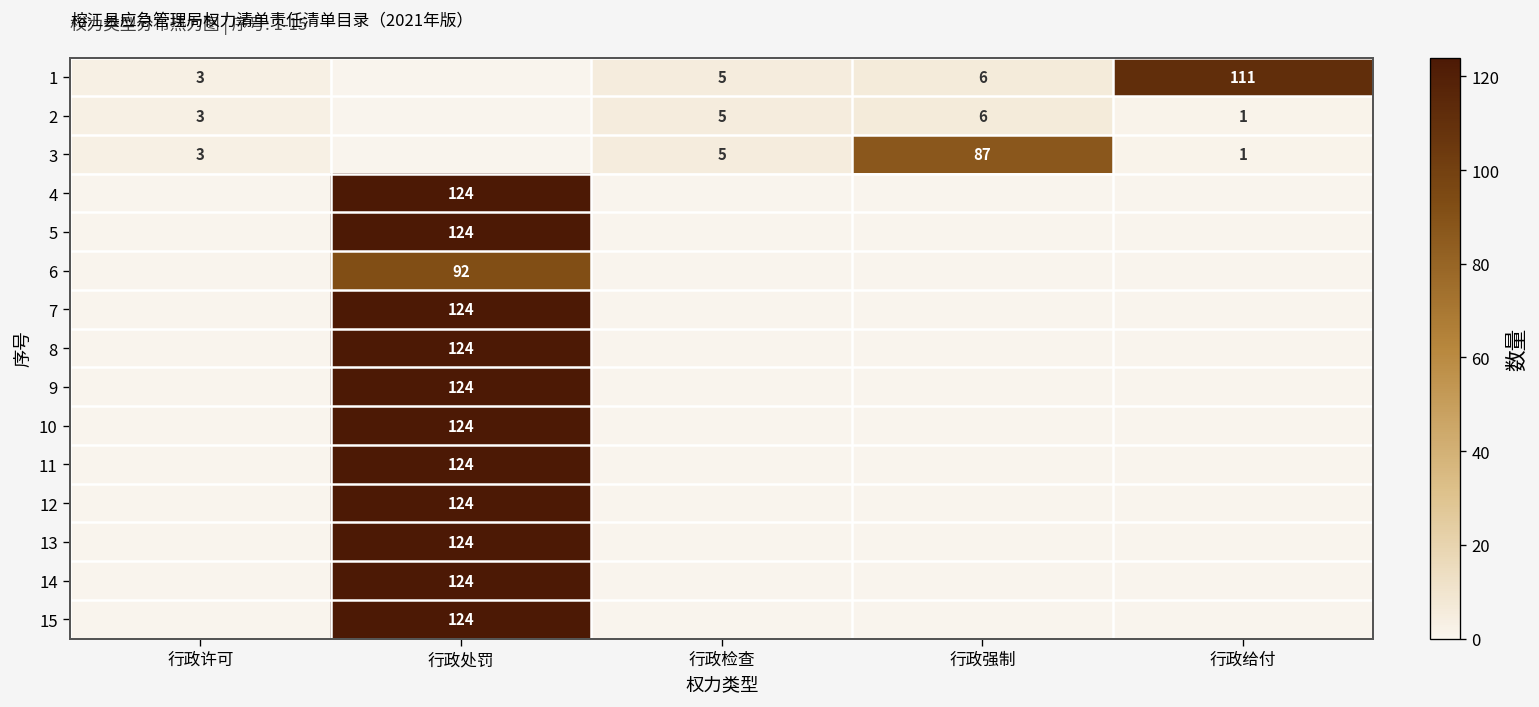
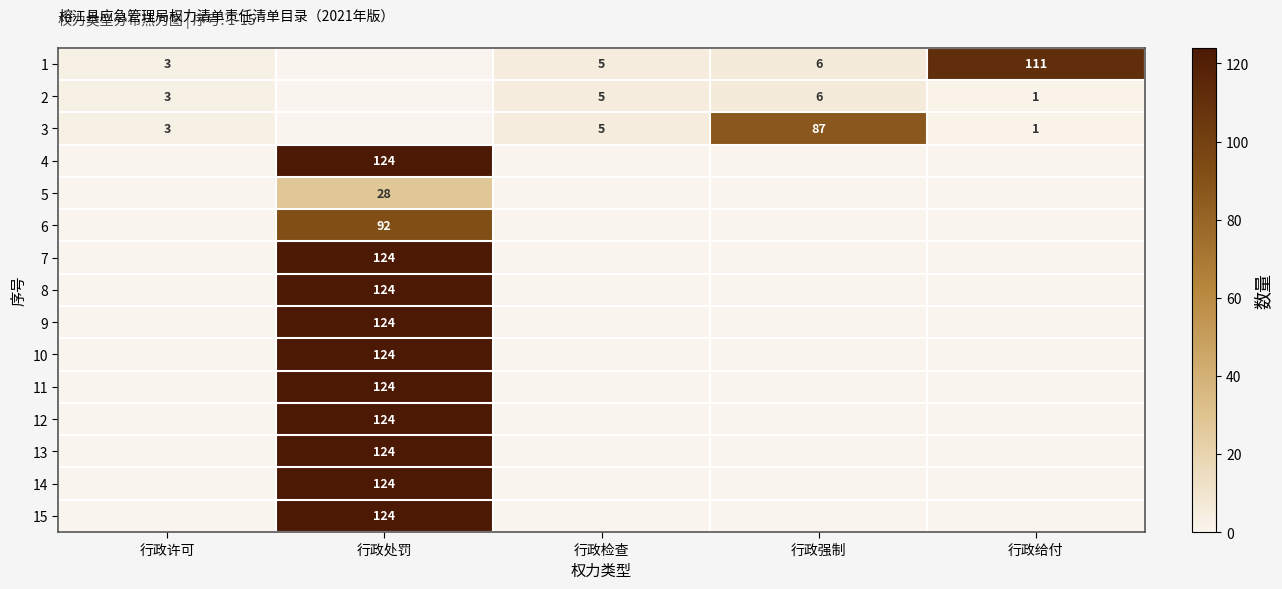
  {
    "1": {
      "行政许可": 3,
      "行政检查": 5,
      "行政强制": 6,
      "行政给付": 111
    },
    "2": {
      "行政许可": 3,
      "行政检查": 5,
      "行政强制": 6,
      "行政给付": 1
    },
    "3": {
      "行政许可": 3,
      "行政检查": 5,
      "行政强制": 87,
      "行政给付": 1
    },
    "4": {
      "行政处罚": 124
    },
    "5": {
-     "行政处罚": 124
+     "行政处罚": 28
    },
    "6": {
      "行政处罚": 92
    },
    "7": {
      "行政处罚": 124
    },
    "8": {
      "行政处罚": 124
    },
    "9": {
      "行政处罚": 124
    },
    "10": {
      "行政处罚": 124
    },
    "11": {
      "行政处罚": 124
    },
    "12": {
      "行政处罚": 124
    },
    "13": {
      "行政处罚": 124
    },
    "14": {
      "行政处罚": 124
    },
    "15": {
      "行政处罚": 124
    }
  }
